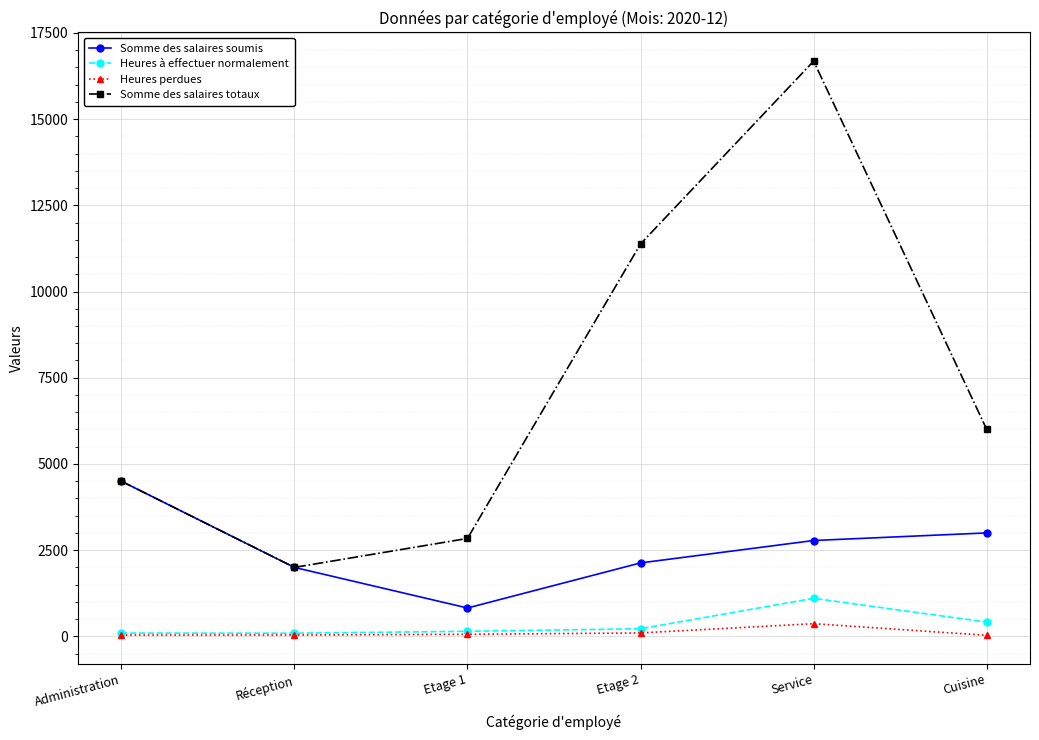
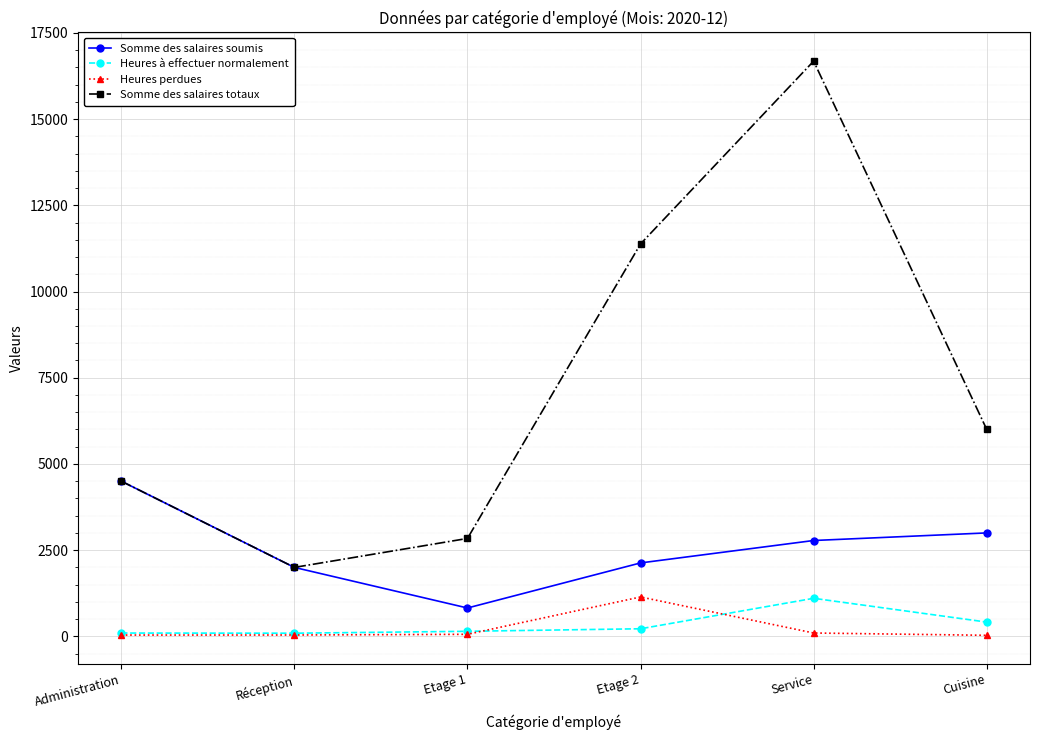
  {
    "Somme des salaires soumis": {
      "Etage 1": 800,
      "Etage 2": 2100,
      "Service": 2800,
      "Cuisine": 3000
    },
    "Heures à effectuer normalement": {
      "Etage 1": 100,
      "Etage 2": 200,
      "Service": 1100,
      "Cuisine": 400
    },
    "Heures perdues": {
      "Etage 1": 100,
-     "Etage 2": 100,
-     "Service": 400,
+     "Etage 2": 1100,
+     "Service": 100,
      "Cuisine": 0
    },
    "Somme des salaires totaux": {
      "Etage 1": 2800,
      "Etage 2": 11400,
      "Service": 16700,
      "Cuisine": 6000
    }
  }
